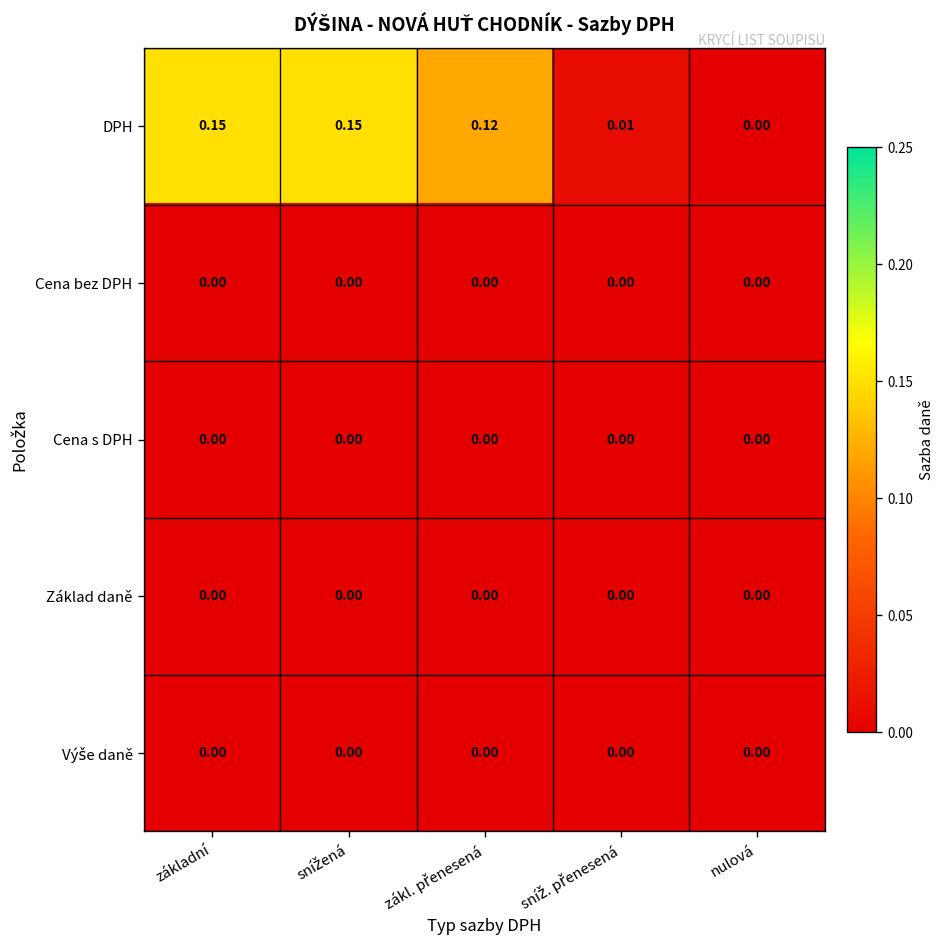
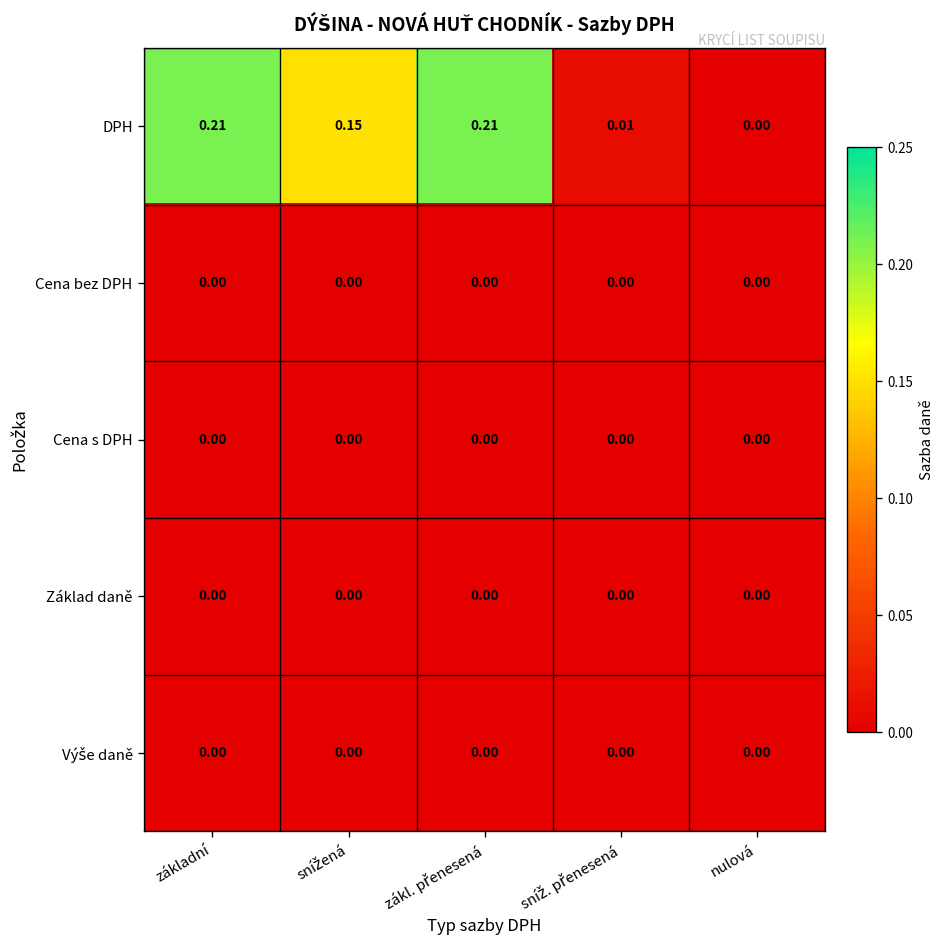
  {
    "DPH": {
-     "základní": 0.15,
+     "základní": 0.21,
      "snížená": 0.15,
-     "zákl. přenesená": 0.12,
+     "zákl. přenesená": 0.21,
      "sníž. přenesená": 0.01,
      "nulová": 0.00
    },
    "Cena bez DPH": {
      "základní": 0.00,
      "snížená": 0.00,
      "zákl. přenesená": 0.00,
      "sníž. přenesená": 0.00,
      "nulová": 0.00
    },
    "Cena s DPH": {
      "základní": 0.00,
      "snížená": 0.00,
      "zákl. přenesená": 0.00,
      "sníž. přenesená": 0.00,
      "nulová": 0.00
    },
    "Základ daně": {
      "základní": 0.00,
      "snížená": 0.00,
      "zákl. přenesená": 0.00,
      "sníž. přenesená": 0.00,
      "nulová": 0.00
    },
    "Výše daně": {
      "základní": 0.00,
      "snížená": 0.00,
      "zákl. přenesená": 0.00,
      "sníž. přenesená": 0.00,
      "nulová": 0.00
    }
  }
